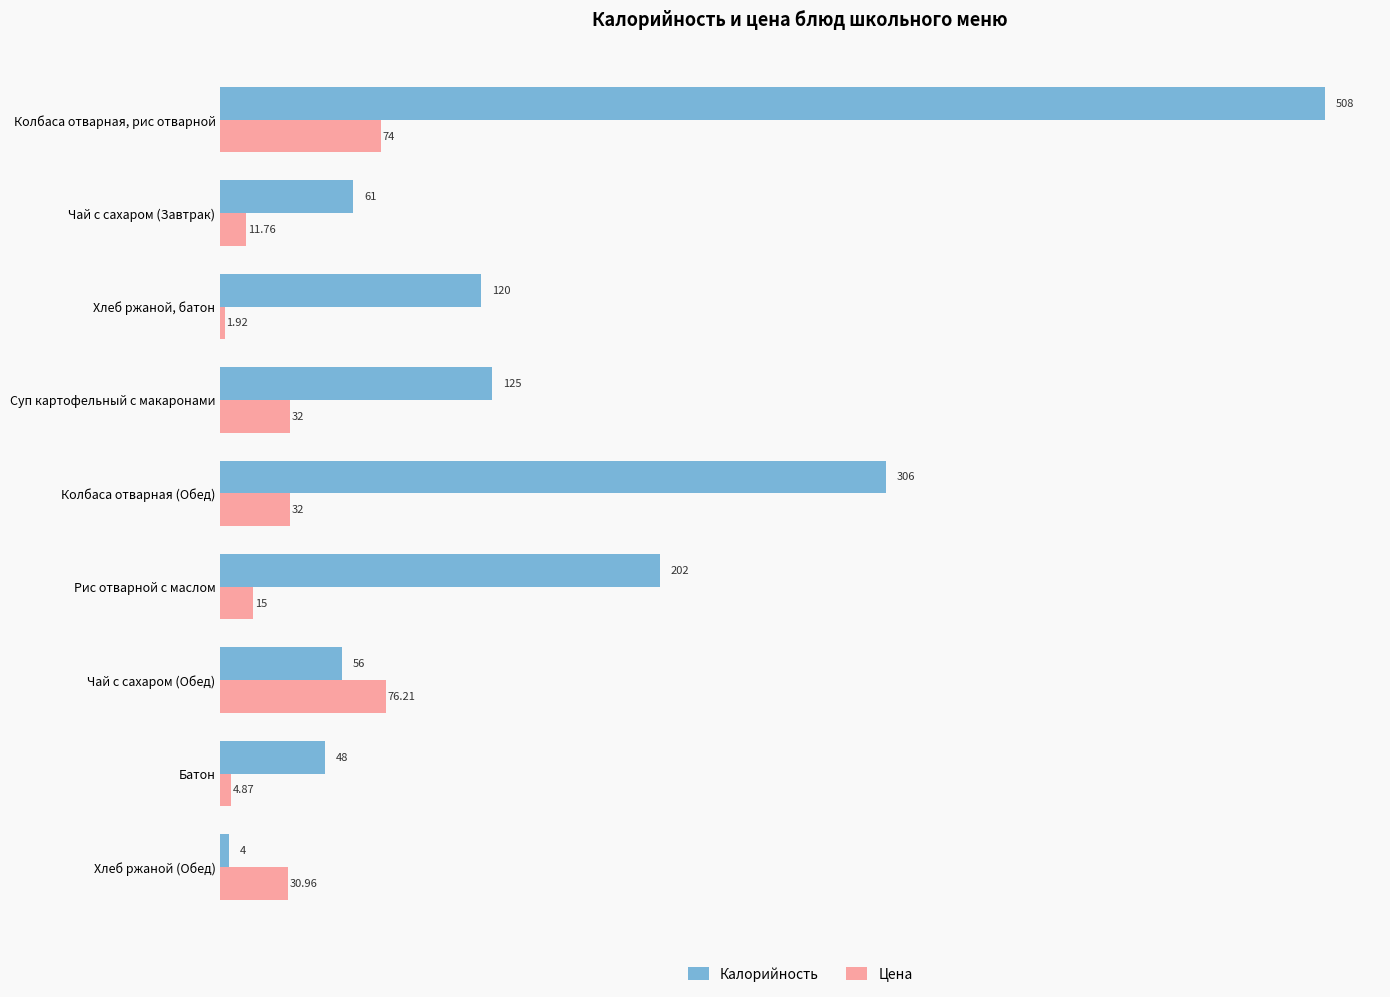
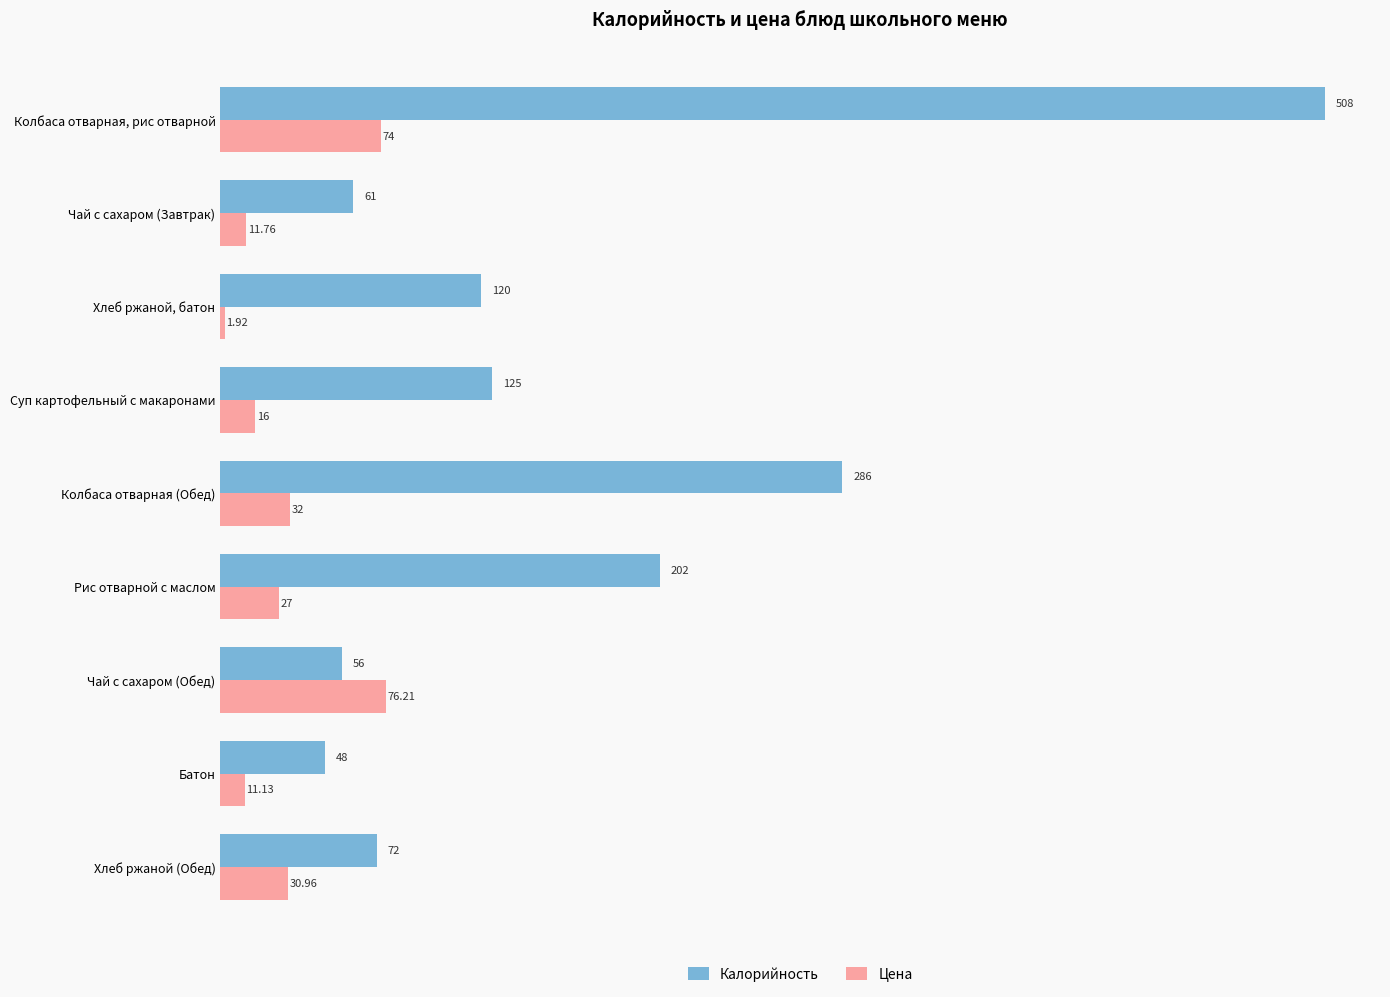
  {
    "Калорийность": {
      "Колбаса отварная, рис отварной": 508,
      "Чай с сахаром (Завтрак)": 61,
      "Хлеб ржаной, батон": 120,
      "Суп картофельный с макаронами": 125,
-     "Колбаса отварная (Обед)": 306,
+     "Колбаса отварная (Обед)": 286,
      "Рис отварной с маслом": 202,
      "Чай с сахаром (Обед)": 56,
      "Батон": 48,
-     "Хлеб ржаной (Обед)": 4
+     "Хлеб ржаной (Обед)": 72
    },
    "Цена": {
      "Колбаса отварная, рис отварной": 74,
      "Чай с сахаром (Завтрак)": 11.76,
      "Хлеб ржаной, батон": 1.92,
-     "Суп картофельный с макаронами": 32,
+     "Суп картофельный с макаронами": 16,
      "Колбаса отварная (Обед)": 32,
-     "Рис отварной с маслом": 15,
+     "Рис отварной с маслом": 27,
      "Чай с сахаром (Обед)": 76.21,
-     "Батон": 4.87,
+     "Батон": 11.13,
      "Хлеб ржаной (Обед)": 30.96
    }
  }
